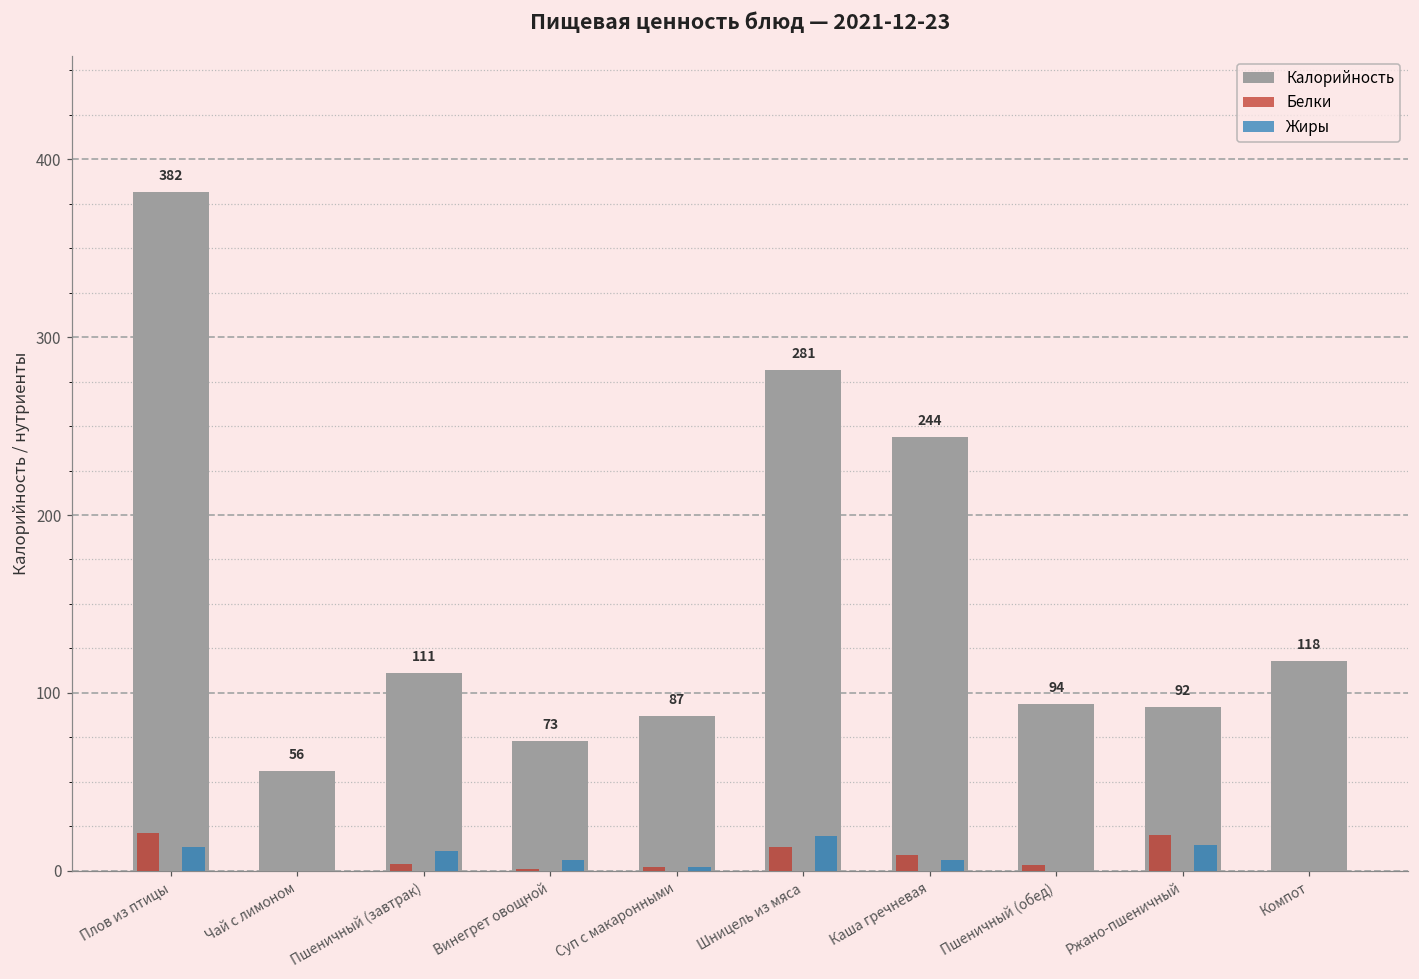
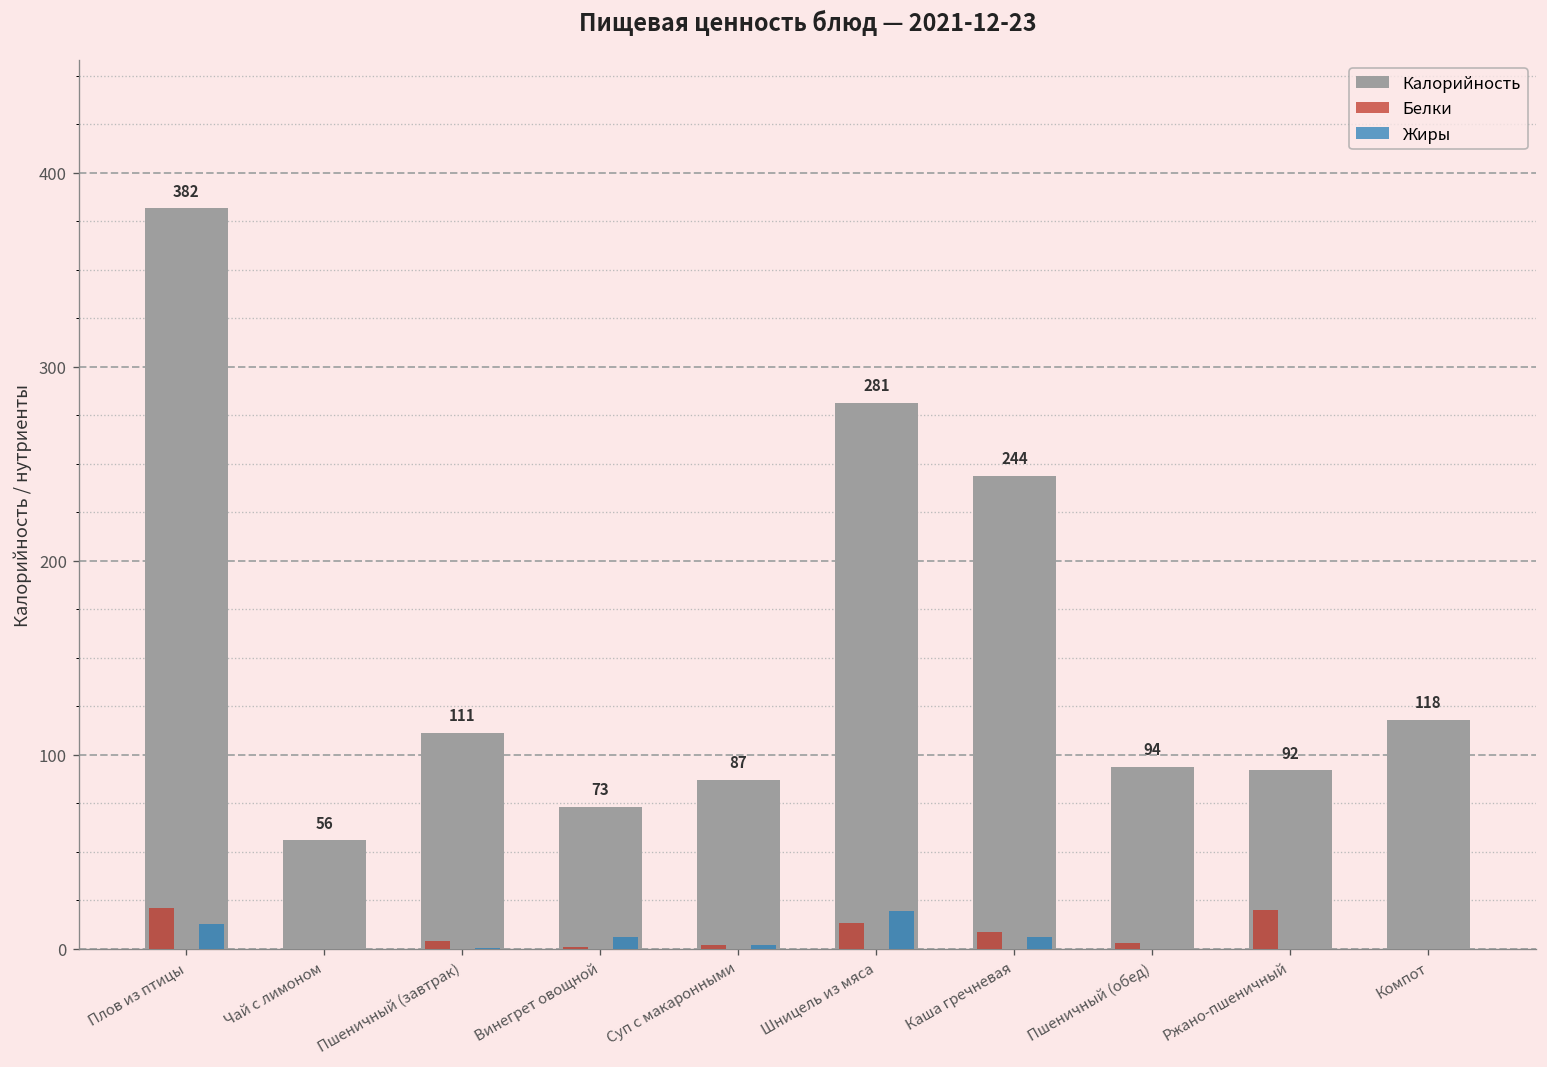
  {
    "Калорийность": {
      "Плов из птицы": 382,
      "Чай с лимоном": 56,
      "Пшеничный (завтрак)": 111,
      "Винегрет овощной": 73,
      "Суп с макаронными": 87,
      "Шницель из мяса": 281,
      "Каша гречневая": 244,
      "Пшеничный (обед)": 94,
      "Ржано-пшеничный": 92,
      "Компот": 118
    },
    "Белки": {
      "Чай с лимоном": 0,
      "Компот": 0
    },
    "Жиры": {
      "Чай с лимоном": 0,
-     "Пшеничный (завтрак)": 11,
+     "Пшеничный (завтрак)": 1,
      "Пшеничный (обед)": 0,
-     "Ржано-пшеничный": 15,
+     "Ржано-пшеничный": 0,
      "Компот": 0
    }
  }
